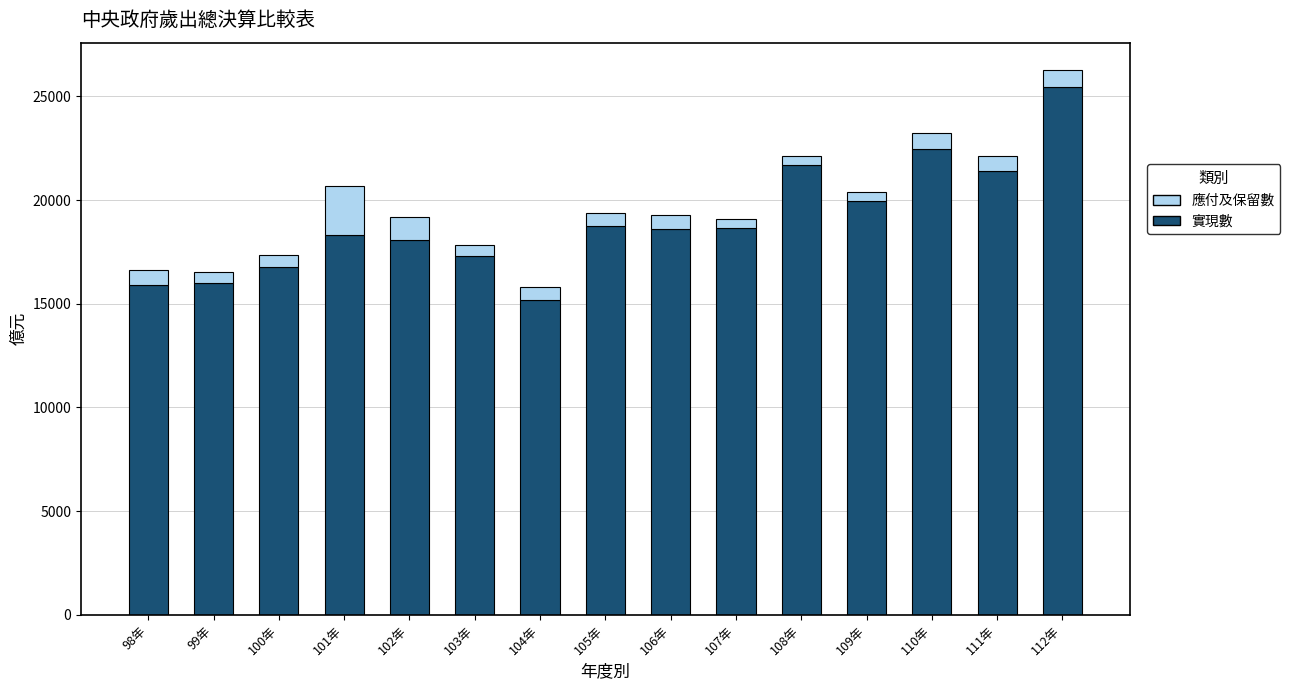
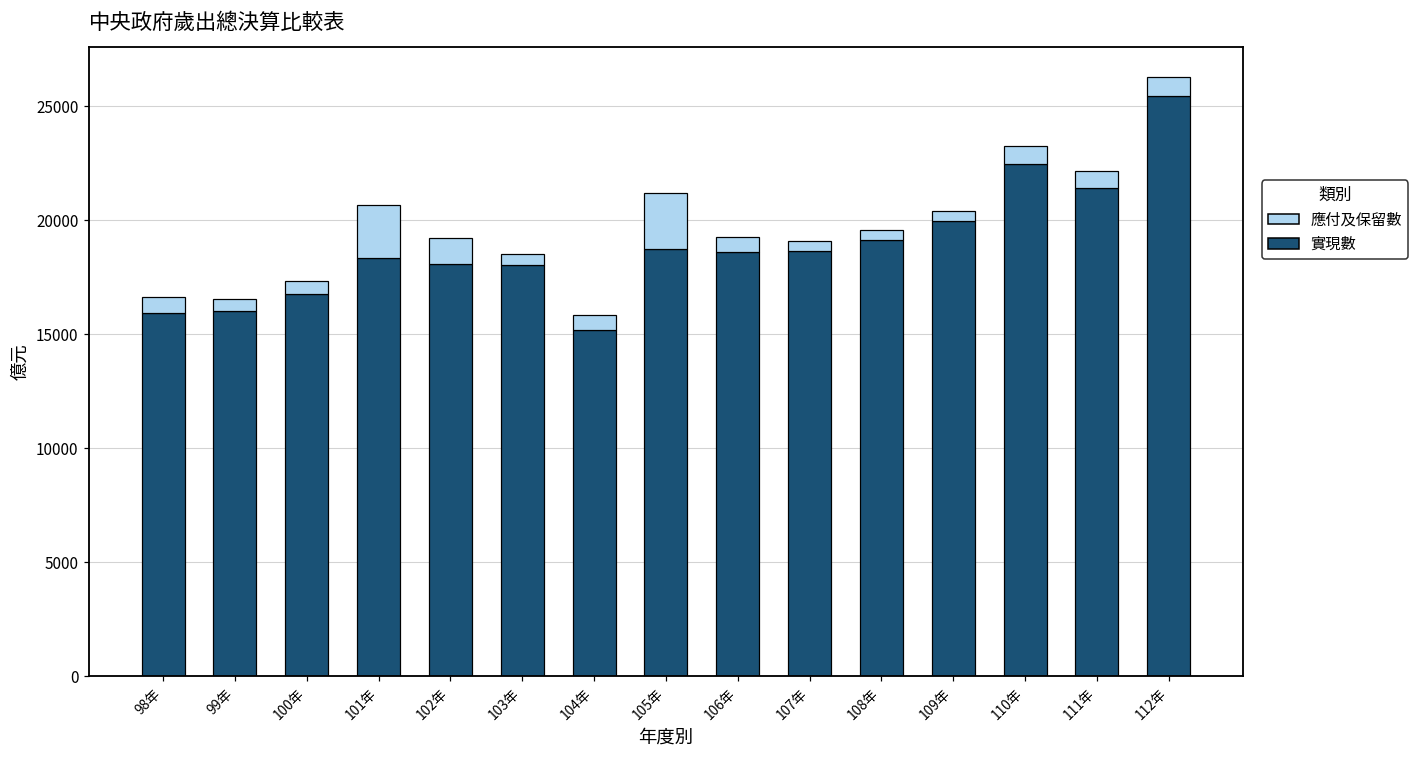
  {
    "實現數": {
      "98年": 15900,
      "99年": 16000,
      "100年": 16800,
      "101年": 18300,
      "102年": 18100,
-     "103年": 17300,
+     "103年": 18000,
      "104年": 15200,
      "105年": 18700,
      "106年": 18600,
      "107年": 18600,
-     "108年": 21700,
+     "108年": 19100,
      "109年": 20000,
      "110年": 22500,
      "111年": 21400,
      "112年": 25500
    },
    "應付及保留數": {
      "98年": 700,
      "99年": 500,
      "100年": 600,
      "101年": 2300,
      "102年": 1100,
      "103年": 500,
      "104年": 600,
-     "105年": 700,
+     "105年": 2400,
      "106年": 700,
      "107年": 500,
      "108年": 400,
      "109年": 400,
      "110年": 800,
      "111年": 700,
      "112年": 800
    }
  }
